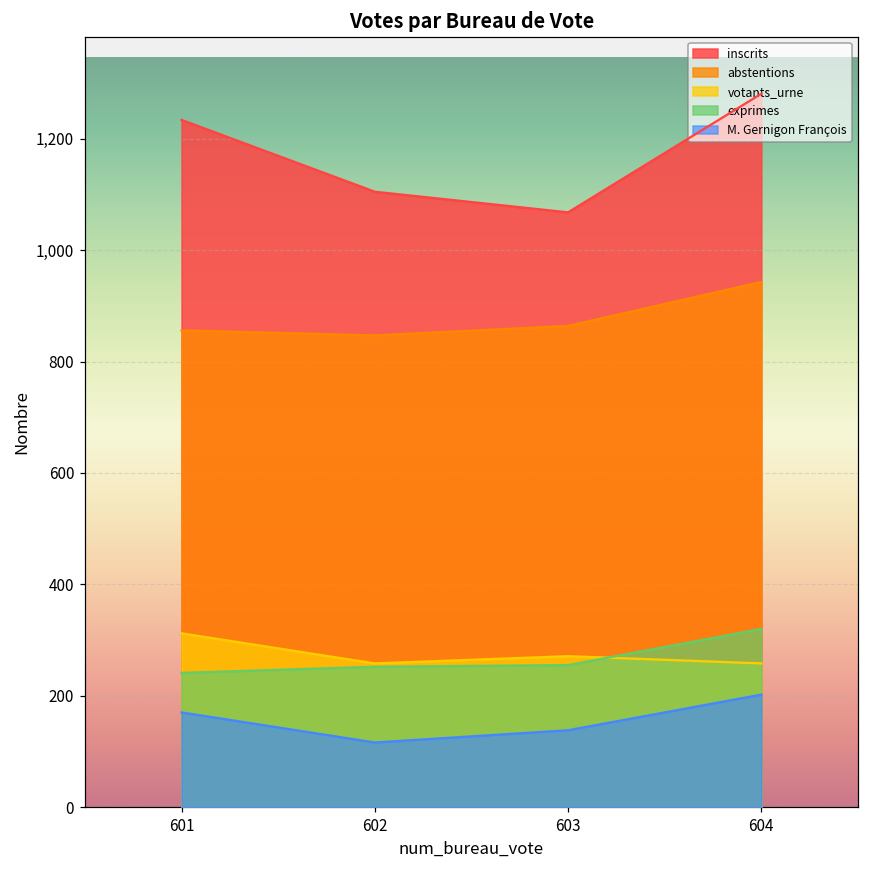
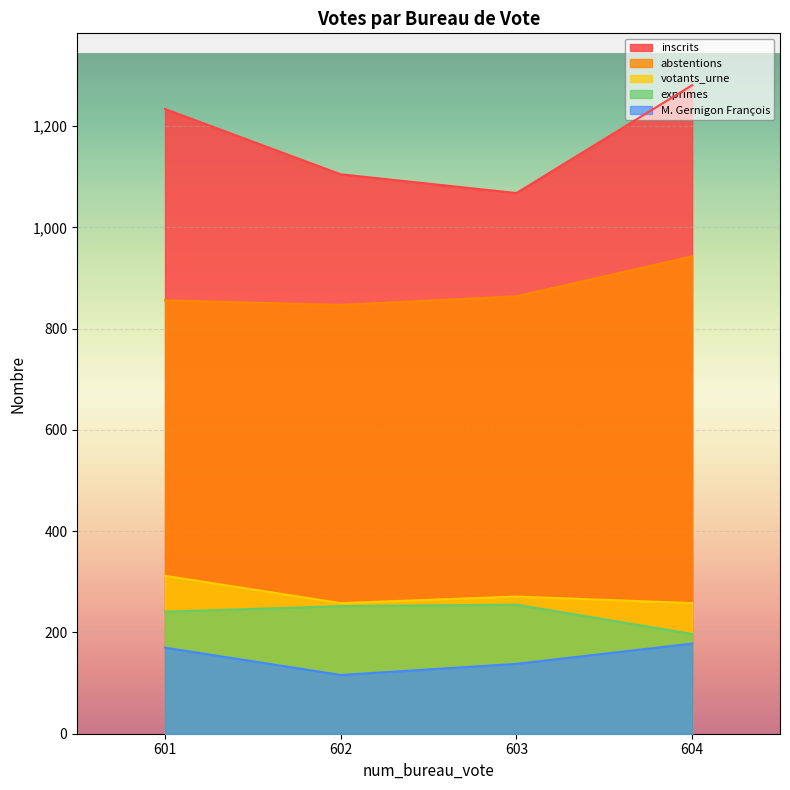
  {
    "inscrits": {
      "601": "1,230",
      "602": "1,110",
      "603": "1,070"
    },
    "abstentions": {
      "601": "860",
      "602": "850",
      "603": "860",
      "604": "940"
    },
    "votants_urne": {
      "601": "310",
      "602": "260",
      "603": "270",
      "604": "260"
    },
    "exprimes": {
      "601": "240",
      "602": "250",
      "603": "260",
-     "604": "320"
+     "604": "200"
    },
    "M. Gernigon François": {
      "601": "170",
      "602": "120",
      "603": "140",
-     "604": "200"
+     "604": "180"
    }
  }
